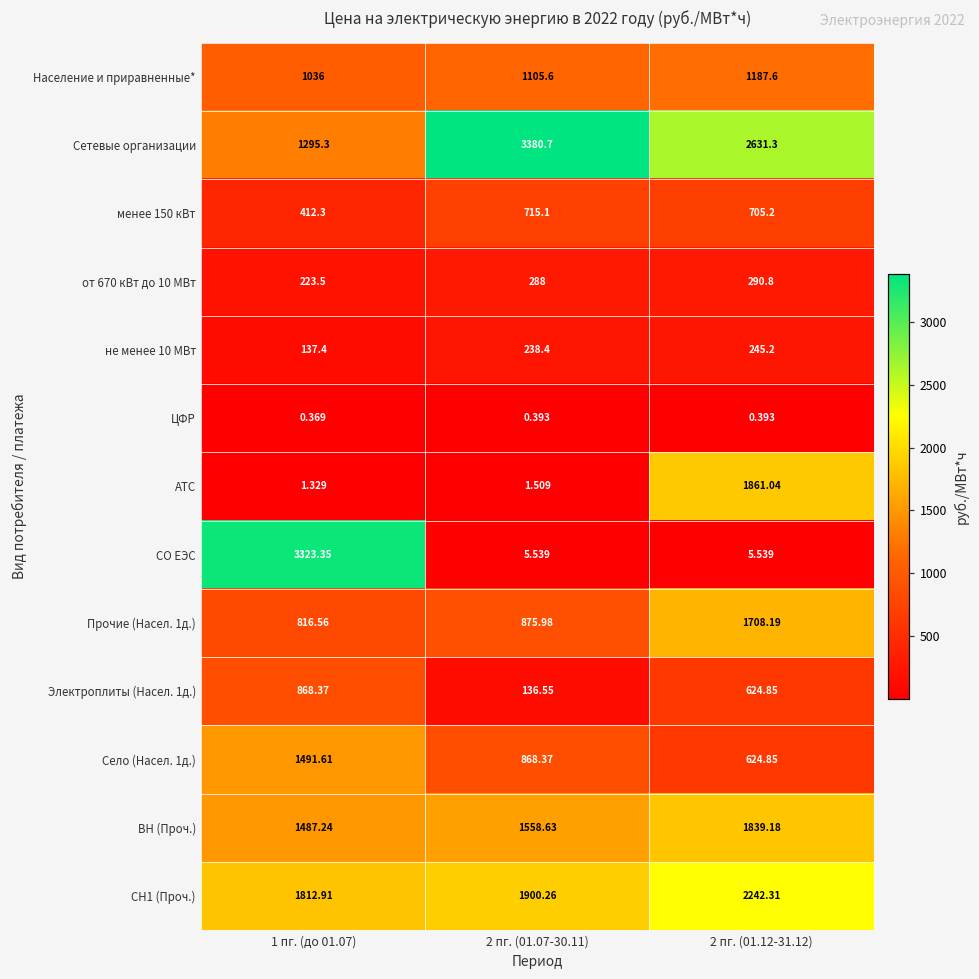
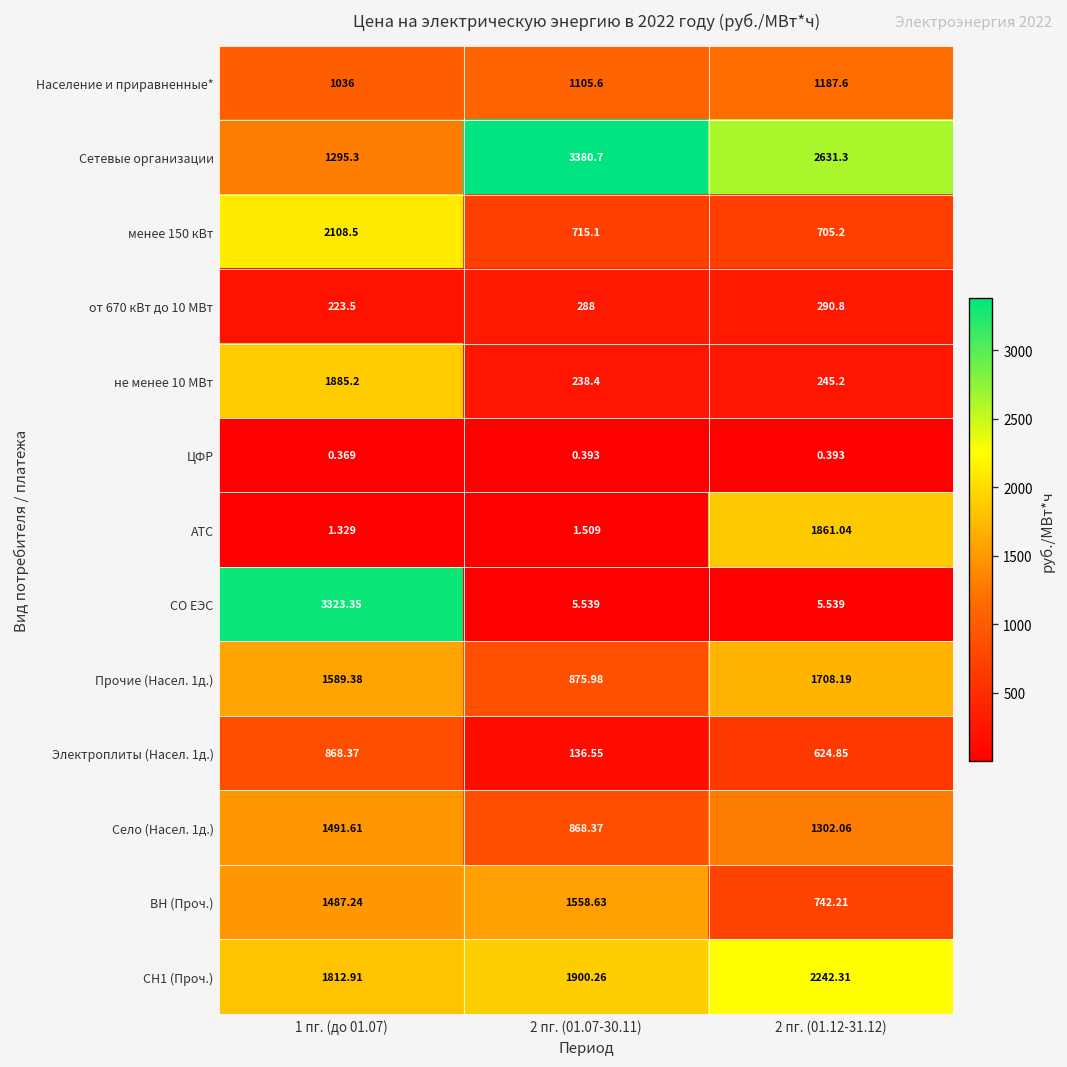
  {
    "Население и приравненные*": {
      "1 пг. (до 01.07)": 1036,
      "2 пг. (01.07-30.11)": 1105.6,
      "2 пг. (01.12-31.12)": 1187.6
    },
    "Сетевые организации": {
      "1 пг. (до 01.07)": 1295.3,
      "2 пг. (01.07-30.11)": 3380.7,
      "2 пг. (01.12-31.12)": 2631.3
    },
    "менее 150 кВт": {
-     "1 пг. (до 01.07)": 412.3,
+     "1 пг. (до 01.07)": 2108.5,
      "2 пг. (01.07-30.11)": 715.1,
      "2 пг. (01.12-31.12)": 705.2
    },
    "от 670 кВт до 10 МВт": {
      "1 пг. (до 01.07)": 223.5,
      "2 пг. (01.07-30.11)": 288,
      "2 пг. (01.12-31.12)": 290.8
    },
    "не менее 10 МВт": {
-     "1 пг. (до 01.07)": 137.4,
+     "1 пг. (до 01.07)": 1885.2,
      "2 пг. (01.07-30.11)": 238.4,
      "2 пг. (01.12-31.12)": 245.2
    },
    "ЦФР": {
      "1 пг. (до 01.07)": 0.369,
      "2 пг. (01.07-30.11)": 0.393,
      "2 пг. (01.12-31.12)": 0.393
    },
    "АТС": {
      "1 пг. (до 01.07)": 1.329,
      "2 пг. (01.07-30.11)": 1.509,
      "2 пг. (01.12-31.12)": 1861.04
    },
    "СО ЕЭС": {
      "1 пг. (до 01.07)": 3323.35,
      "2 пг. (01.07-30.11)": 5.539,
      "2 пг. (01.12-31.12)": 5.539
    },
    "Прочие (Насел. 1д.)": {
-     "1 пг. (до 01.07)": 816.56,
+     "1 пг. (до 01.07)": 1589.38,
      "2 пг. (01.07-30.11)": 875.98,
      "2 пг. (01.12-31.12)": 1708.19
    },
    "Электроплиты (Насел. 1д.)": {
      "1 пг. (до 01.07)": 868.37,
      "2 пг. (01.07-30.11)": 136.55,
      "2 пг. (01.12-31.12)": 624.85
    },
    "Село (Насел. 1д.)": {
      "1 пг. (до 01.07)": 1491.61,
      "2 пг. (01.07-30.11)": 868.37,
-     "2 пг. (01.12-31.12)": 624.85
+     "2 пг. (01.12-31.12)": 1302.06
    },
    "ВН (Проч.)": {
      "1 пг. (до 01.07)": 1487.24,
      "2 пг. (01.07-30.11)": 1558.63,
-     "2 пг. (01.12-31.12)": 1839.18
+     "2 пг. (01.12-31.12)": 742.21
    },
    "СН1 (Проч.)": {
      "1 пг. (до 01.07)": 1812.91,
      "2 пг. (01.07-30.11)": 1900.26,
      "2 пг. (01.12-31.12)": 2242.31
    }
  }
